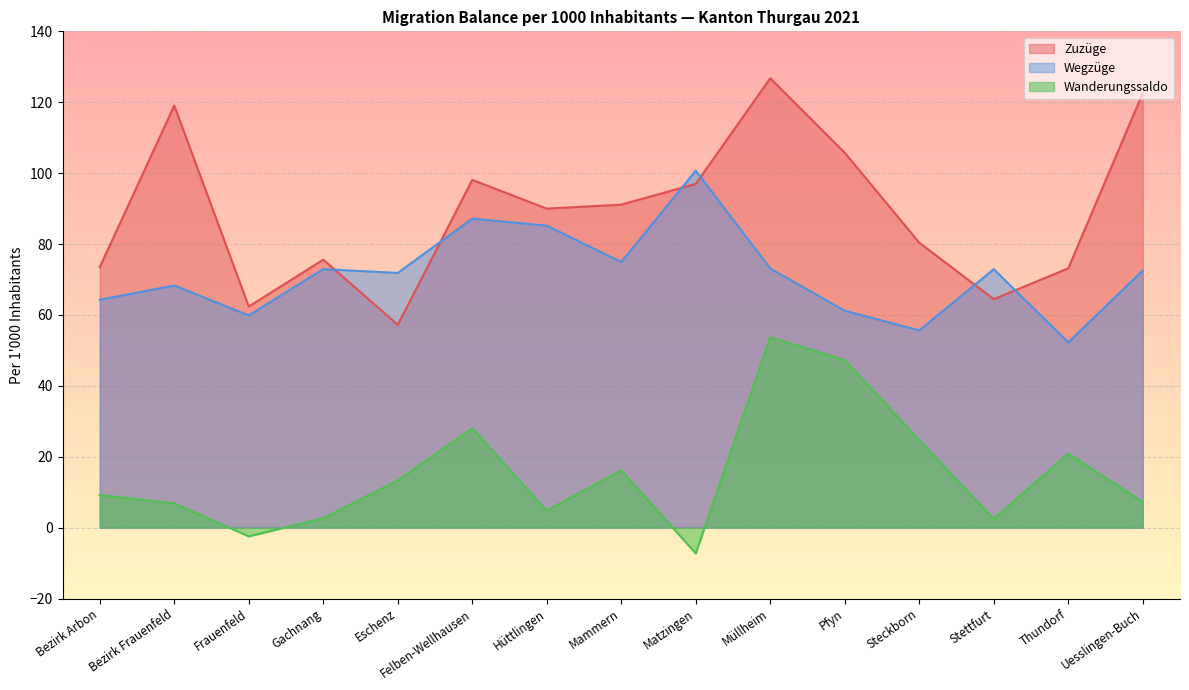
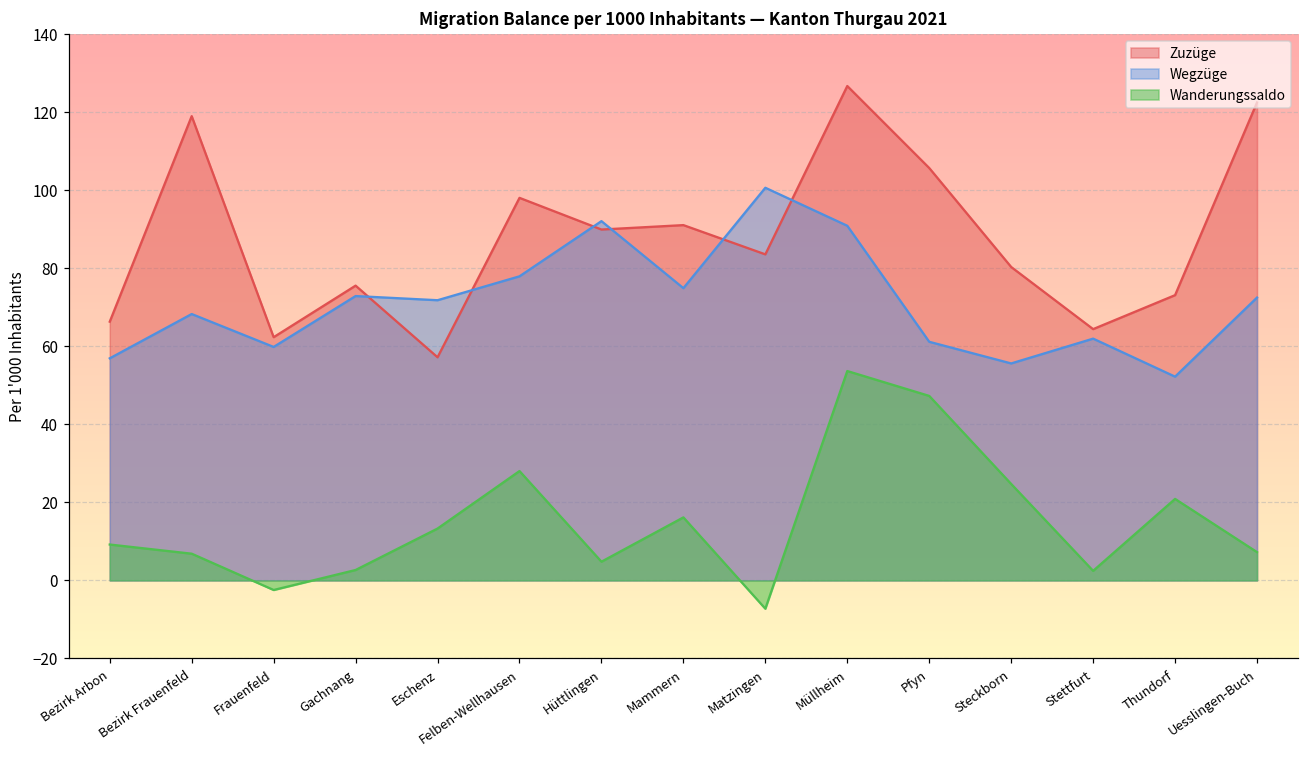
  {
    "Zuzüge": {
-     "Bezirk Arbon": 73,
+     "Bezirk Arbon": 66,
      "Bezirk Frauenfeld": 119,
      "Frauenfeld": 62,
      "Gachnang": 76,
      "Eschenz": 57,
      "Felben-Wellhausen": 98,
      "Hüttlingen": 90,
      "Mammern": 91,
-     "Matzingen": 97,
+     "Matzingen": 84,
      "Müllheim": 127,
      "Pfyn": 106,
      "Steckborn": 80,
      "Stettfurt": 64,
      "Thundorf": 73
    },
    "Wegzüge": {
-     "Bezirk Arbon": 64,
+     "Bezirk Arbon": 57,
      "Bezirk Frauenfeld": 68,
      "Frauenfeld": 60,
      "Gachnang": 73,
      "Eschenz": 72,
-     "Felben-Wellhausen": 87,
-     "Hüttlingen": 85,
+     "Felben-Wellhausen": 78,
+     "Hüttlingen": 92,
      "Mammern": 75,
      "Matzingen": 101,
-     "Müllheim": 73,
+     "Müllheim": 91,
      "Pfyn": 61,
      "Steckborn": 56,
-     "Stettfurt": 73,
+     "Stettfurt": 62,
      "Thundorf": 52,
      "Uesslingen-Buch": 73
    }
  }
